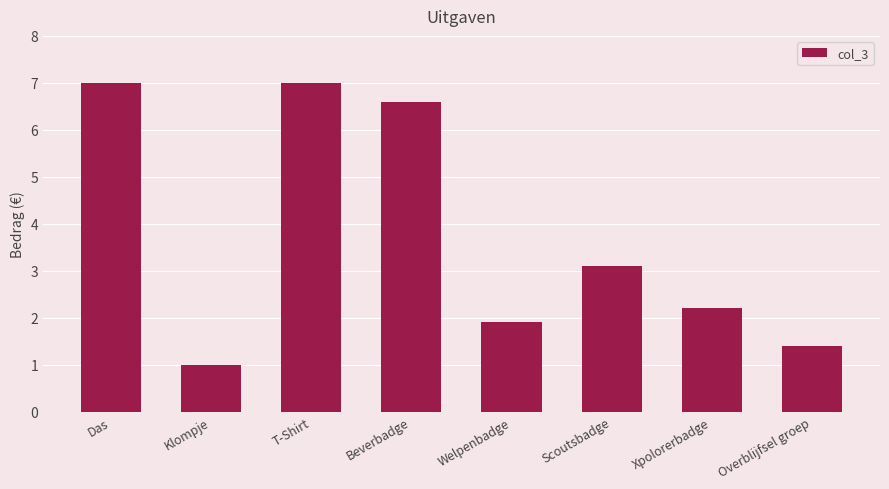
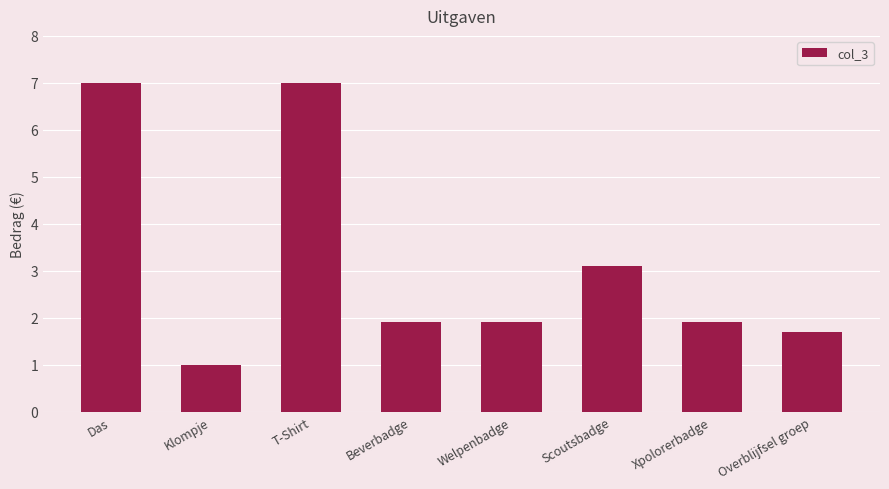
  {
    "Das": 7.0,
    "Klompje": 1.0,
    "T-Shirt": 7.0,
-   "Beverbadge": 6.6,
+   "Beverbadge": 1.9,
    "Welpenbadge": 1.9,
    "Scoutsbadge": 3.1,
-   "Xpolorerbadge": 2.2,
-   "Overblijfsel groep": 1.4
+   "Xpolorerbadge": 1.9,
+   "Overblijfsel groep": 1.7
  }
